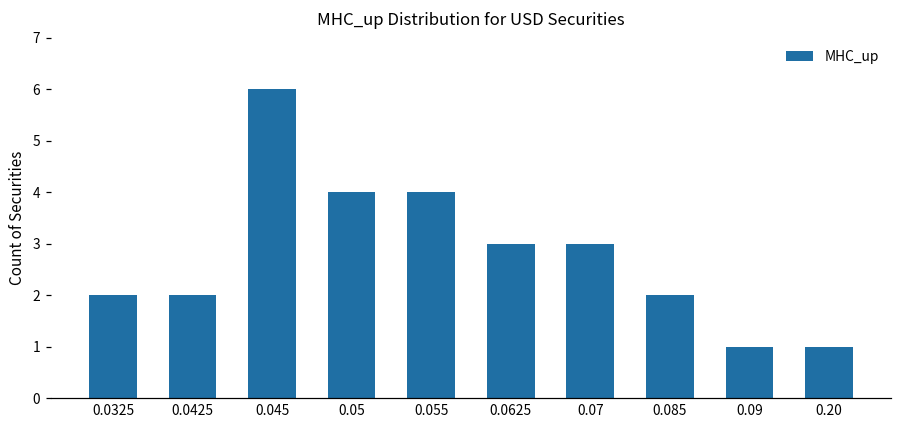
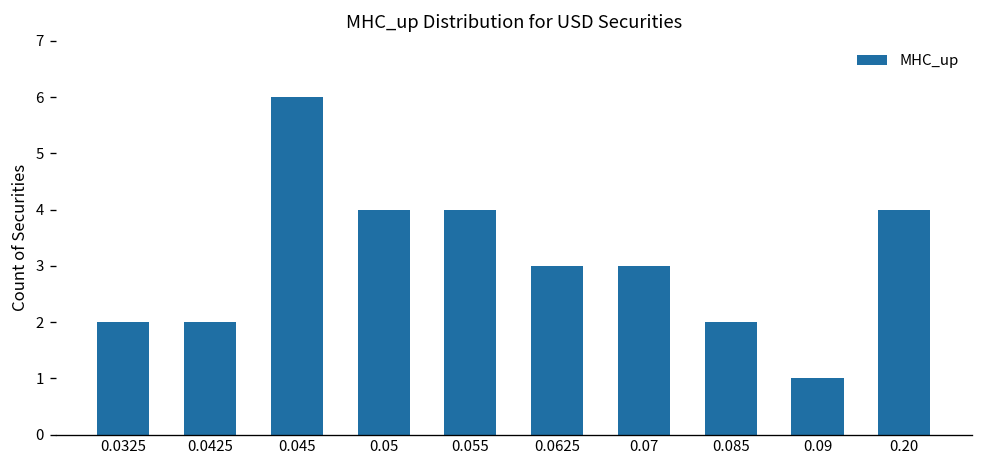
  {
    "0.0325": 2,
    "0.0425": 2,
    "0.045": 6,
    "0.05": 4,
    "0.055": 4,
    "0.0625": 3,
    "0.07": 3,
    "0.085": 2,
    "0.09": 1,
-   "0.20": 1
+   "0.20": 4
  }
